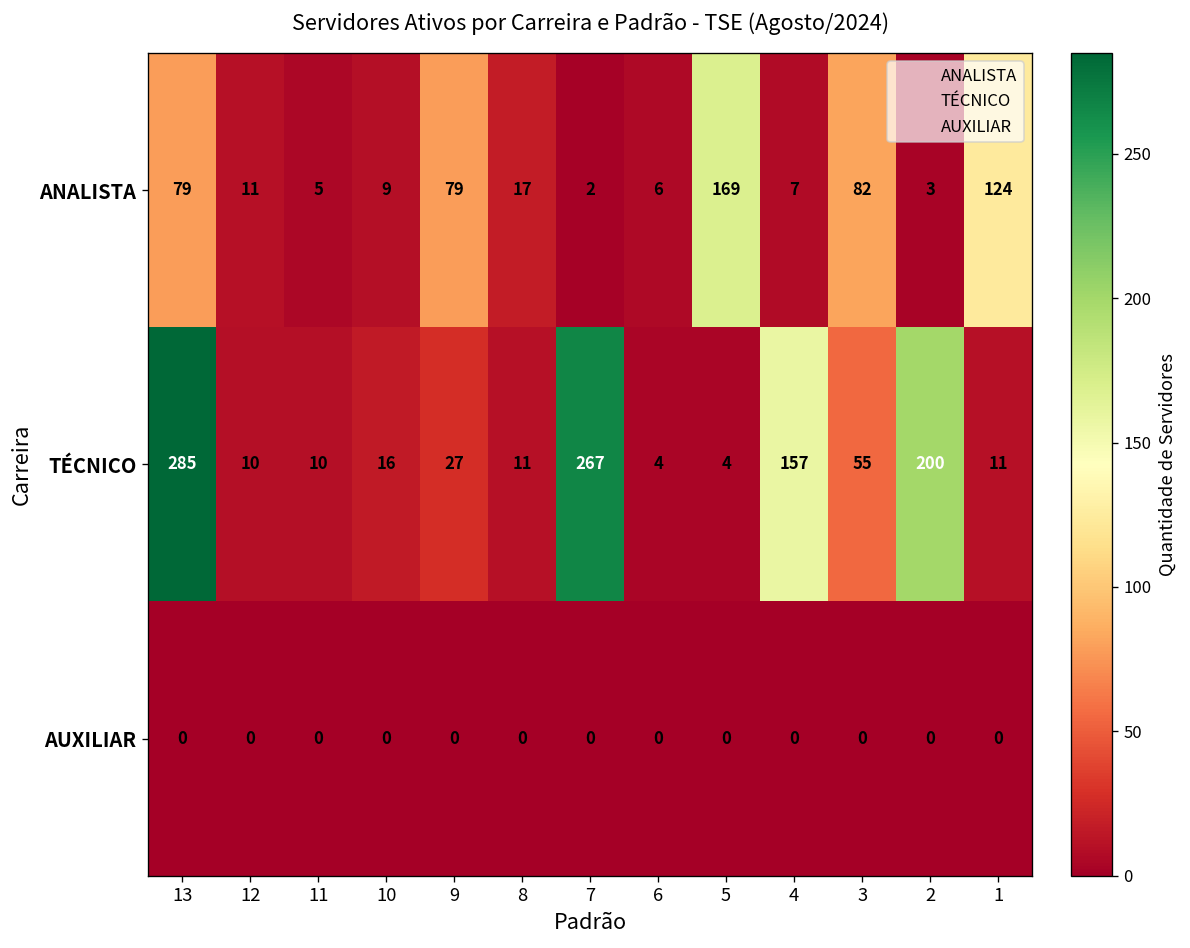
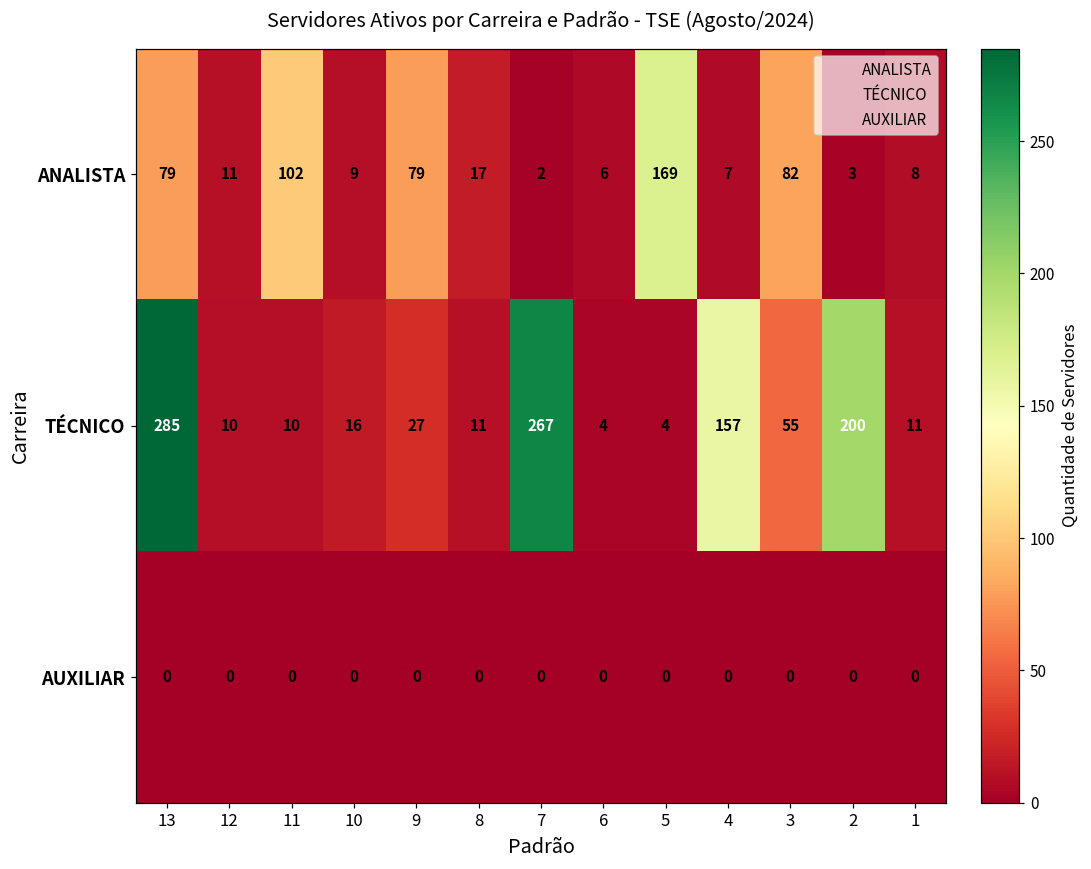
  {
    "ANALISTA": {
      "13": 79,
      "12": 11,
-     "11": 5,
+     "11": 102,
      "10": 9,
      "9": 79,
      "8": 17,
      "7": 2,
      "6": 6,
      "5": 169,
      "4": 7,
      "3": 82,
      "2": 3,
-     "1": 124
+     "1": 8
    },
    "TÉCNICO": {
      "13": 285,
      "12": 10,
      "11": 10,
      "10": 16,
      "9": 27,
      "8": 11,
      "7": 267,
      "6": 4,
      "5": 4,
      "4": 157,
      "3": 55,
      "2": 200,
      "1": 11
    },
    "AUXILIAR": {
      "13": 0,
      "12": 0,
      "11": 0,
      "10": 0,
      "9": 0,
      "8": 0,
      "7": 0,
      "6": 0,
      "5": 0,
      "4": 0,
      "3": 0,
      "2": 0,
      "1": 0
    }
  }
